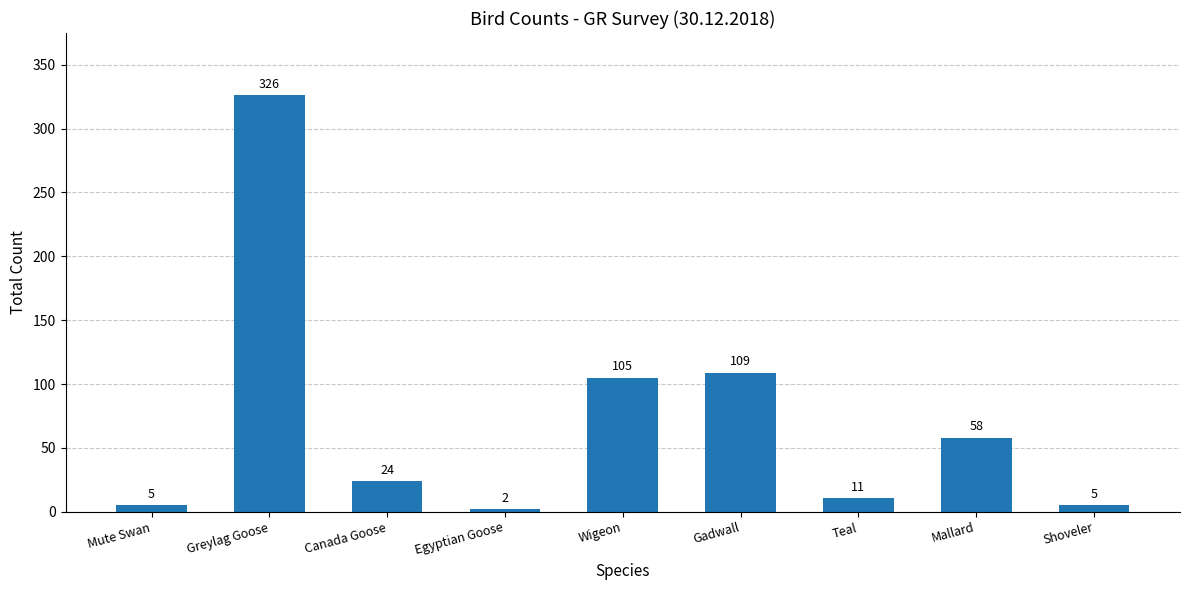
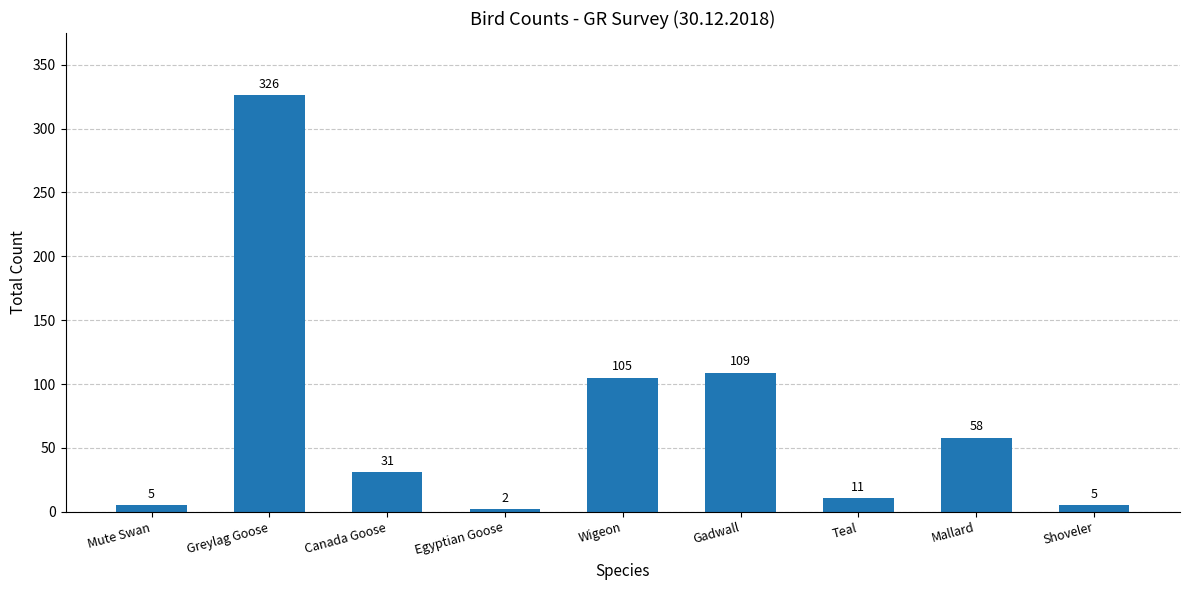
  {
    "Mute Swan": 5,
    "Greylag Goose": 326,
-   "Canada Goose": 24,
+   "Canada Goose": 31,
    "Egyptian Goose": 2,
    "Wigeon": 105,
    "Gadwall": 109,
    "Teal": 11,
    "Mallard": 58,
    "Shoveler": 5
  }
